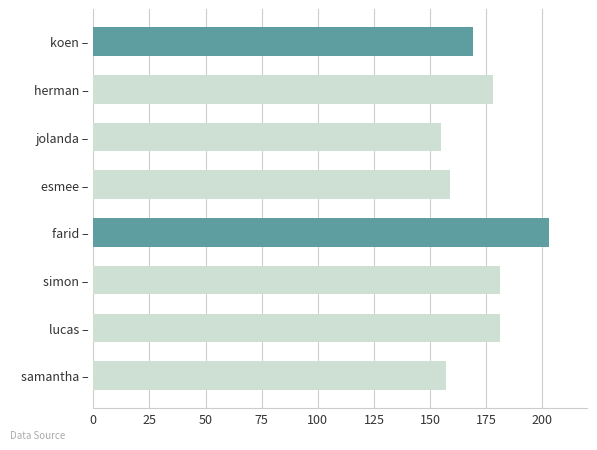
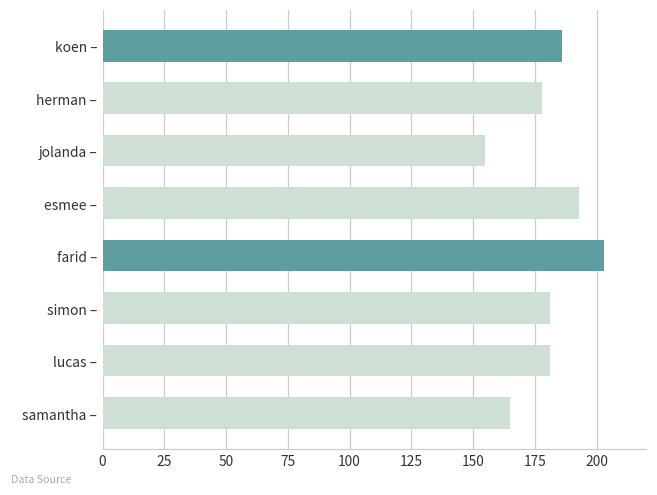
  {
-   "koen –": 169,
+   "koen –": 186,
    "herman –": 178,
    "jolanda –": 155,
-   "esmee –": 159,
+   "esmee –": 193,
    "farid –": 203,
    "simon –": 181,
    "lucas –": 181,
-   "samantha –": 157
+   "samantha –": 165
  }
